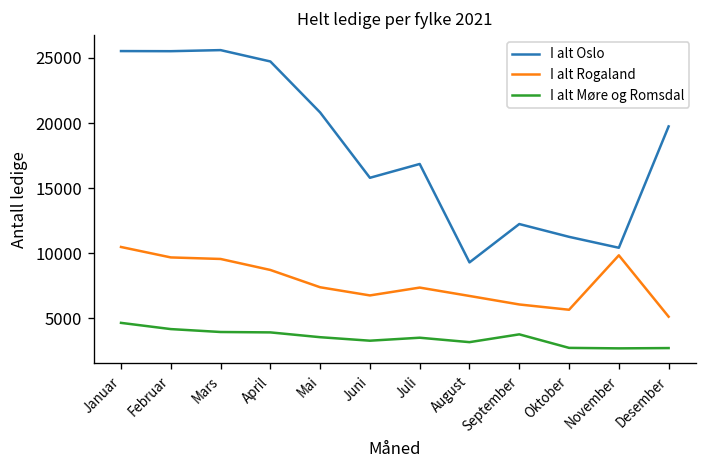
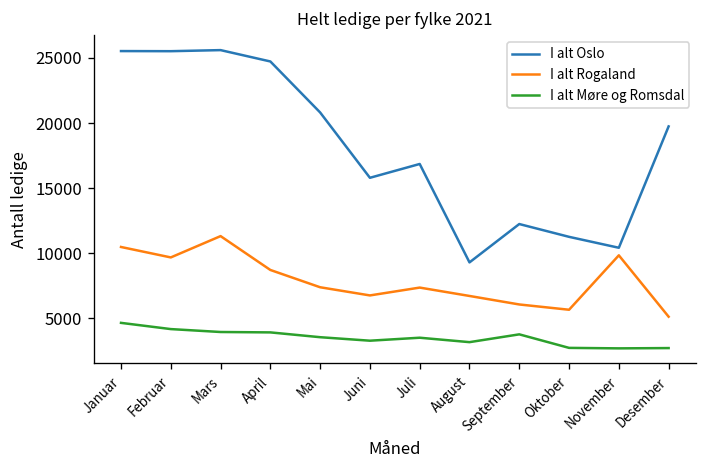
  {
    "I alt Oslo": {
      "Januar": 25500,
      "Februar": 25500,
      "Mars": 25600,
      "April": 24700,
      "Mai": 20800,
      "Juni": 15800,
      "Juli": 16900,
      "August": 9300,
      "September": 12200,
      "Oktober": 11300,
      "November": 10400,
      "Desember": 19700
    },
    "I alt Rogaland": {
      "Januar": 10500,
      "Februar": 9700,
-     "Mars": 9600,
+     "Mars": 11300,
      "April": 8700,
      "Mai": 7400,
      "Juni": 6800,
      "Juli": 7400,
      "August": 6700,
      "September": 6100,
      "Oktober": 5700,
      "November": 9800,
      "Desember": 5100
    },
    "I alt Møre og Romsdal": {
      "Januar": 4700,
      "Februar": 4200,
      "Mars": 4000,
      "April": 3900,
      "Mai": 3600,
      "Juni": 3300,
      "Juli": 3500,
      "August": 3200,
      "September": 3800,
      "Oktober": 2700,
      "November": 2700,
      "Desember": 2700
    }
  }
